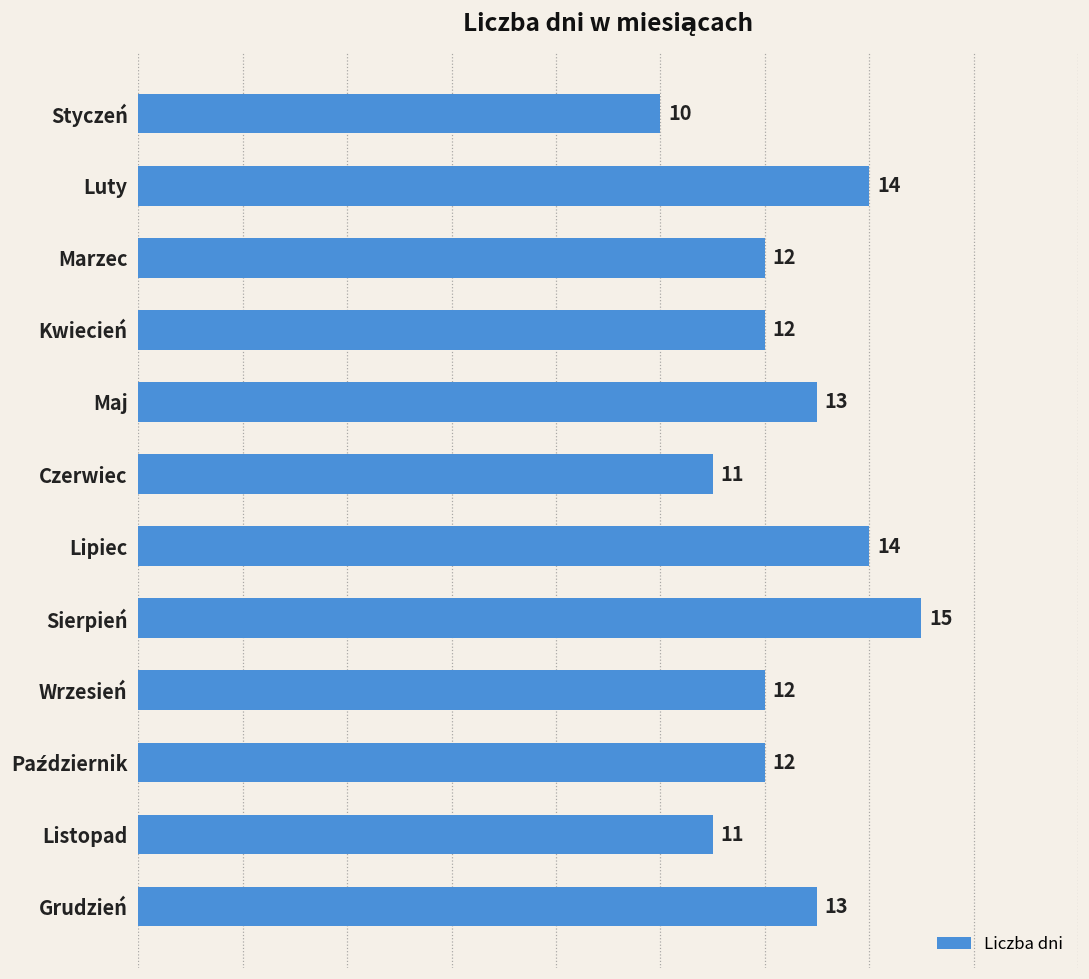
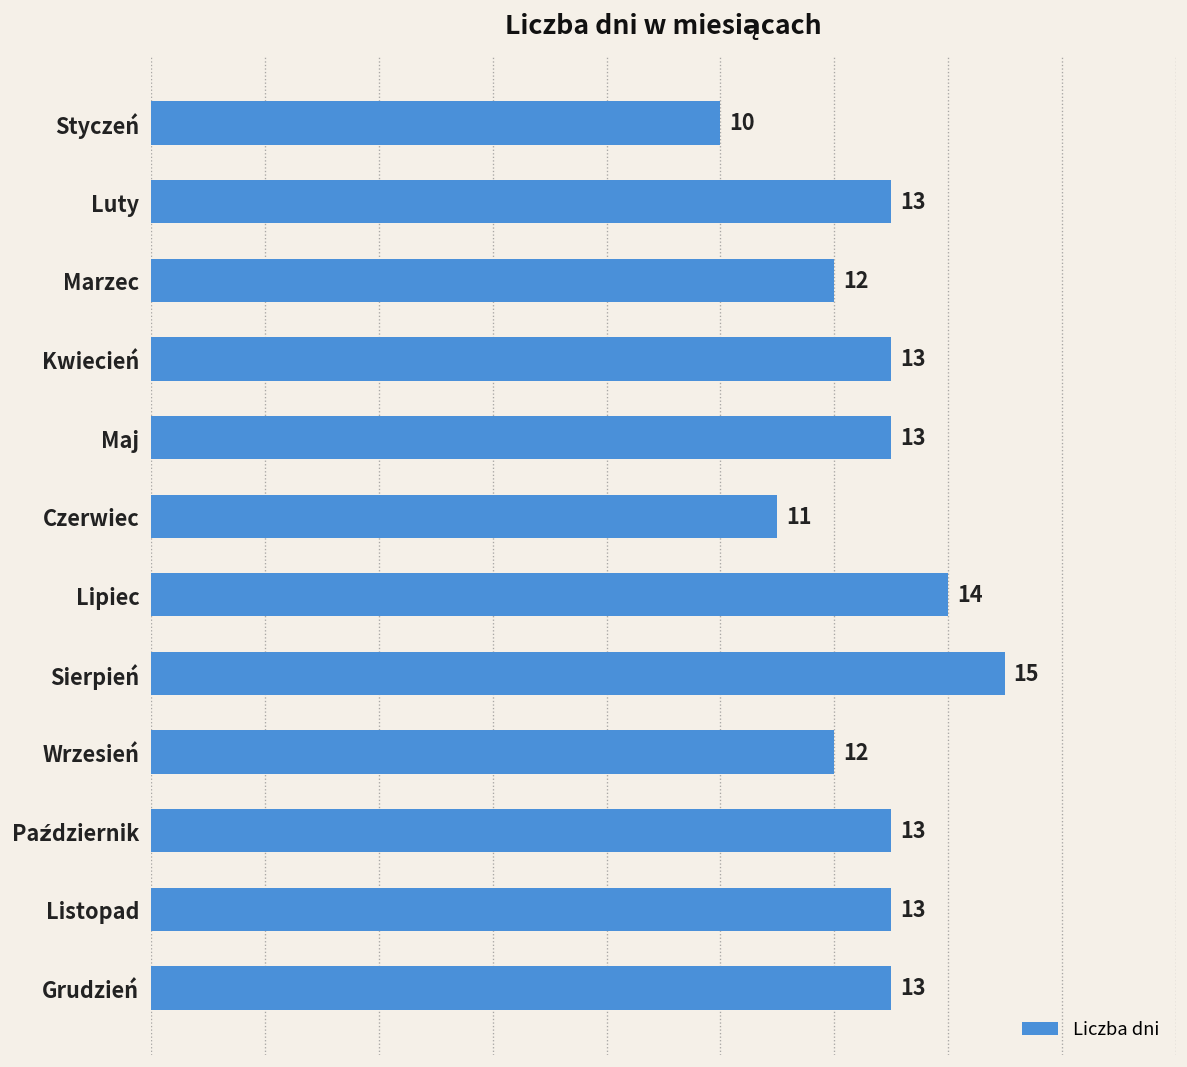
  {
    "Styczeń": 10,
-   "Luty": 14,
+   "Luty": 13,
    "Marzec": 12,
-   "Kwiecień": 12,
+   "Kwiecień": 13,
    "Maj": 13,
    "Czerwiec": 11,
    "Lipiec": 14,
    "Sierpień": 15,
    "Wrzesień": 12,
-   "Październik": 12,
-   "Listopad": 11,
+   "Październik": 13,
+   "Listopad": 13,
    "Grudzień": 13
  }
